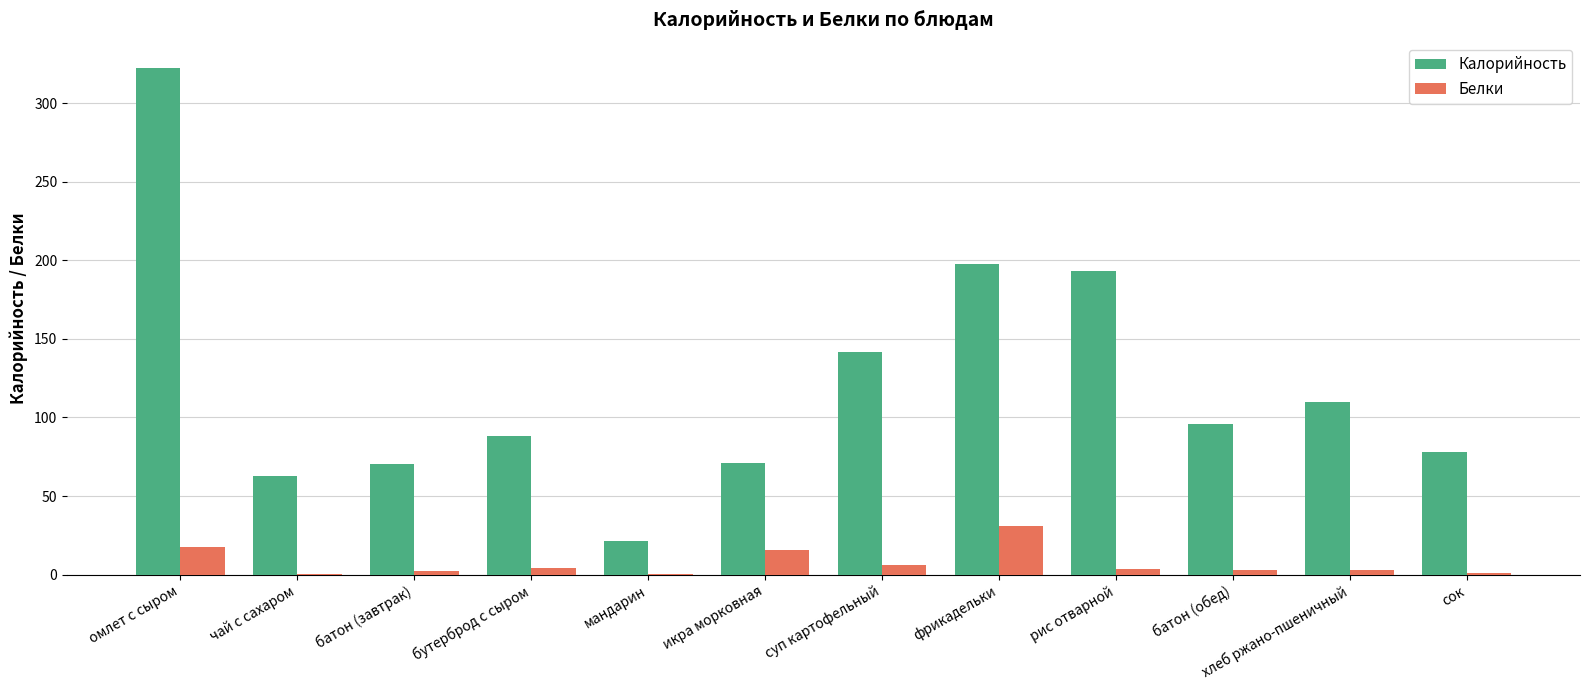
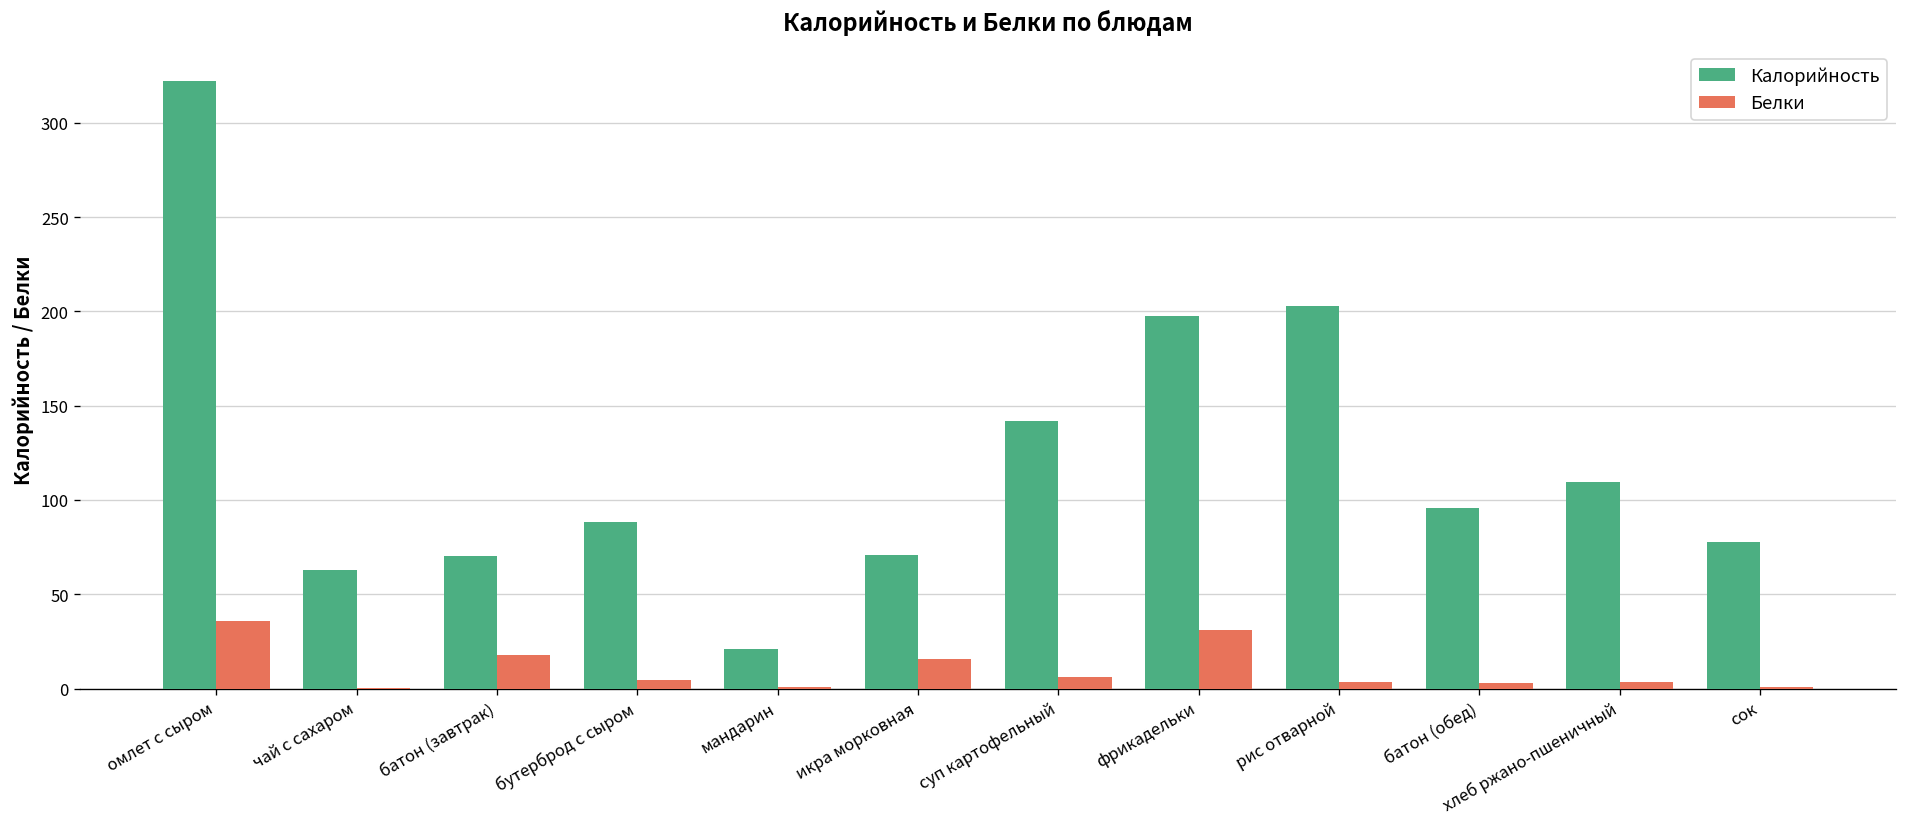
  {
    "Калорийность": {
      "омлет с сыром": 322,
      "чай с сахаром": 63,
      "батон (завтрак)": 70,
      "бутерброд с сыром": 88,
      "мандарин": 21,
      "икра морковная": 71,
      "суп картофельный": 142,
      "фрикадельки": 198,
-     "рис отварной": 193,
+     "рис отварной": 203,
      "батон (обед)": 96,
      "хлеб ржано-пшеничный": 110,
      "сок": 78
    },
    "Белки": {
-     "омлет с сыром": 17,
-     "батон (завтрак)": 2,
+     "омлет с сыром": 36,
+     "батон (завтрак)": 18,
      "бутерброд с сыром": 5,
      "икра морковная": 15,
      "суп картофельный": 6,
      "фрикадельки": 31,
      "рис отварной": 4,
      "батон (обед)": 3,
      "хлеб ржано-пшеничный": 3
    }
  }
